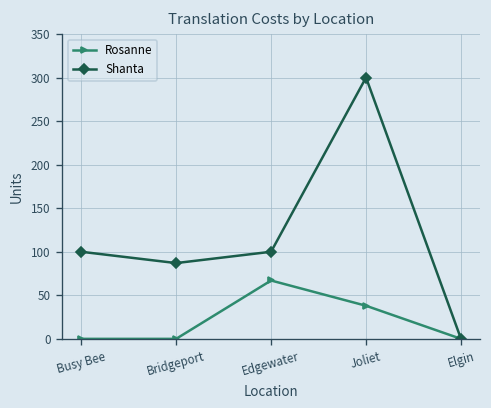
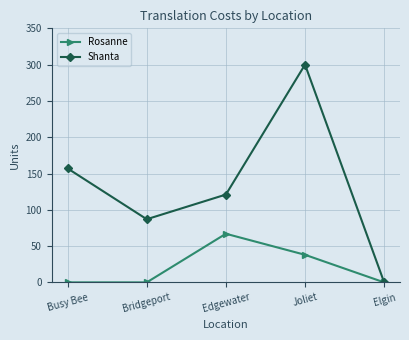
  {
    "Rosanne": {
      "Busy Bee": 0,
      "Bridgeport": 0,
      "Edgewater": 70,
      "Joliet": 40
    },
    "Shanta": {
-     "Busy Bee": 100,
+     "Busy Bee": 160,
      "Bridgeport": 90,
-     "Edgewater": 100,
+     "Edgewater": 120,
      "Joliet": 300
    }
  }
